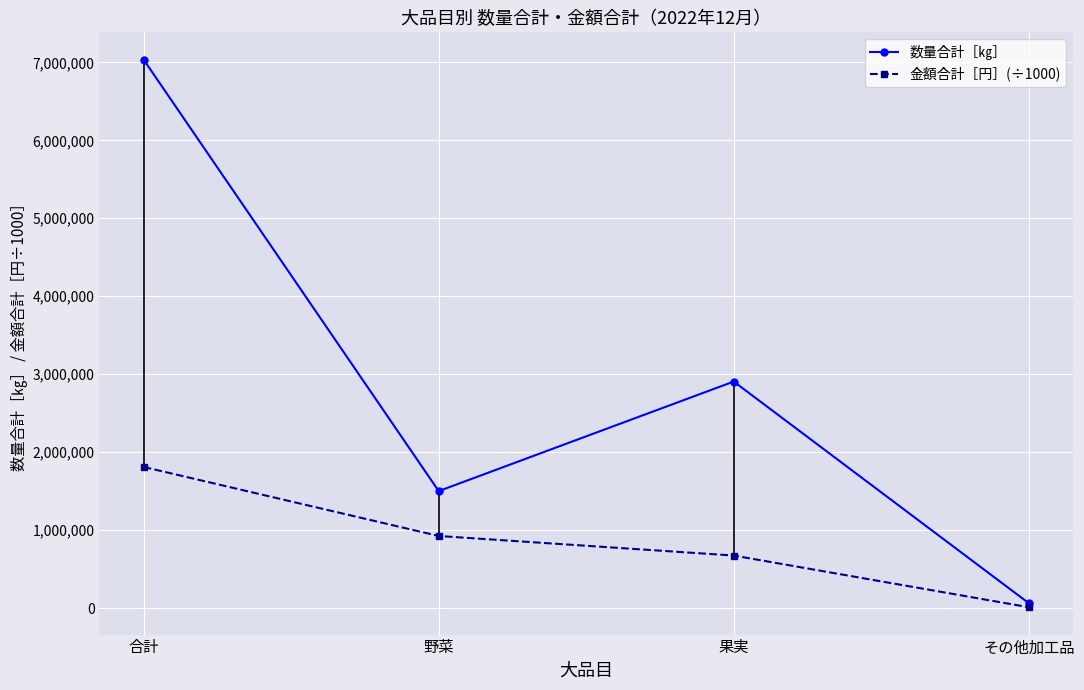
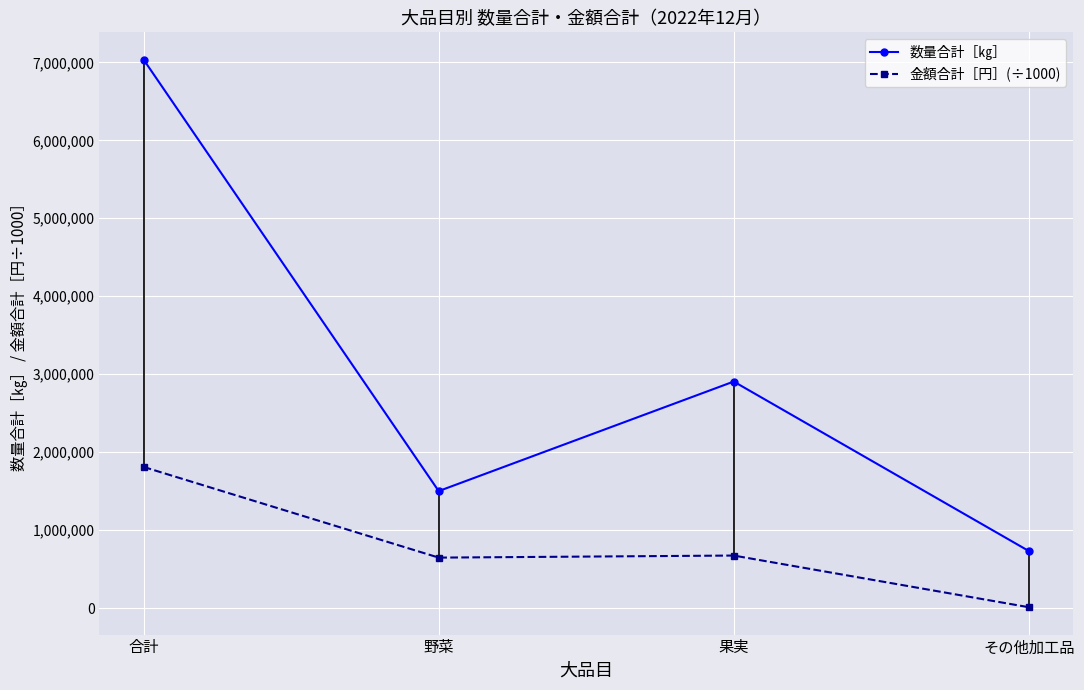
  {
    "数量合計［㎏］": {
      "合計": "7,000,000",
      "野菜": "1,500,000",
      "果実": "2,900,000",
-     "その他加工品": "100,000"
+     "その他加工品": "700,000"
    },
    "金額合計［円］(÷1000)": {
      "合計": "1,800,000",
-     "野菜": "900,000",
+     "野菜": "600,000",
      "果実": "700,000",
      "その他加工品": "0"
    }
  }
